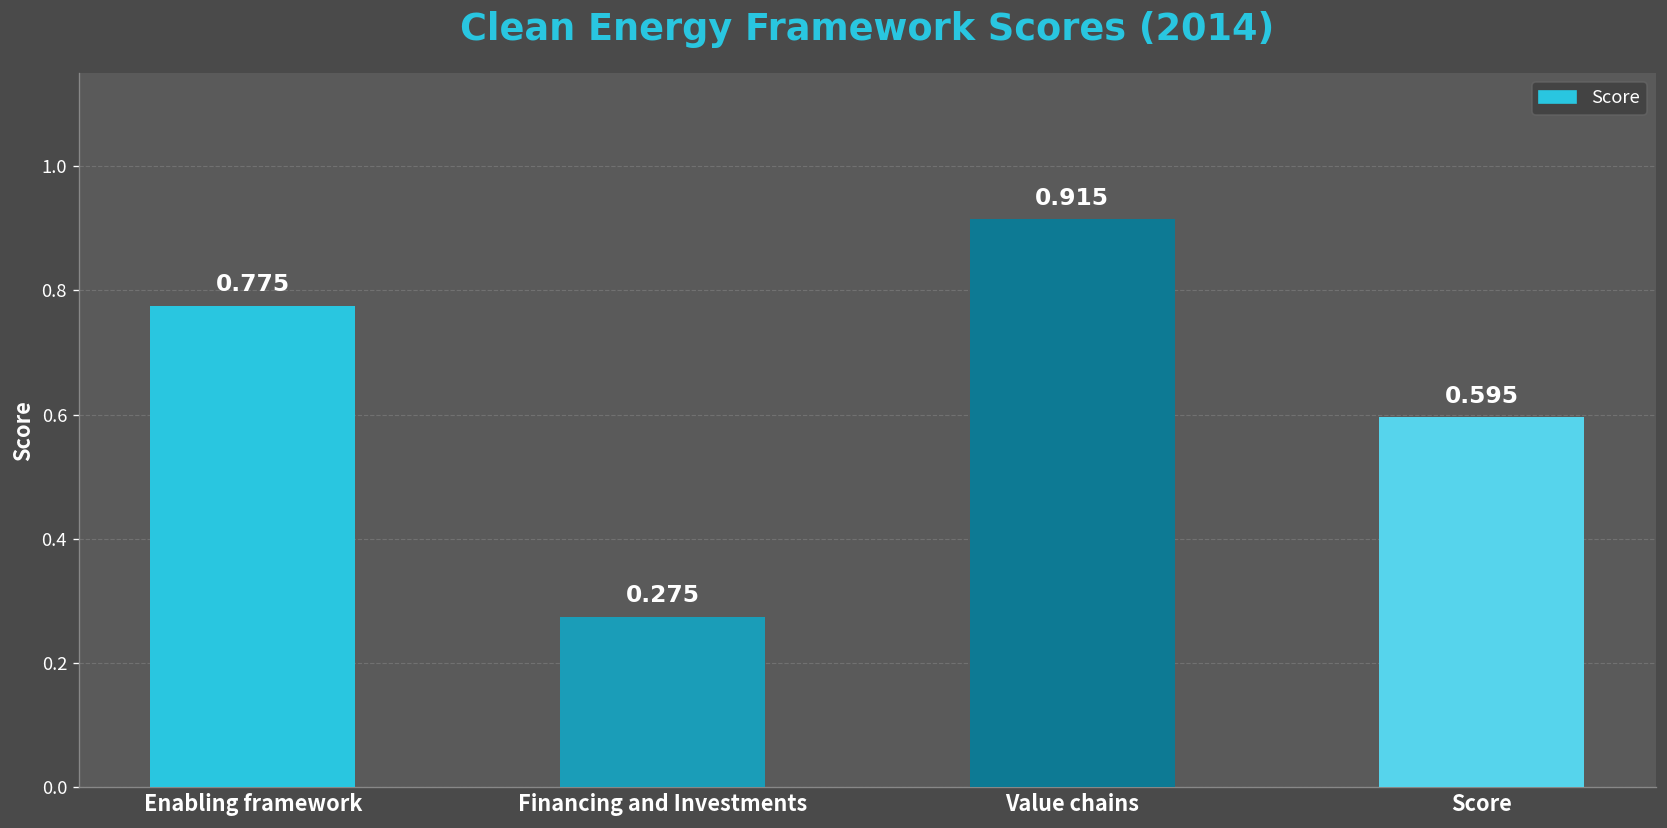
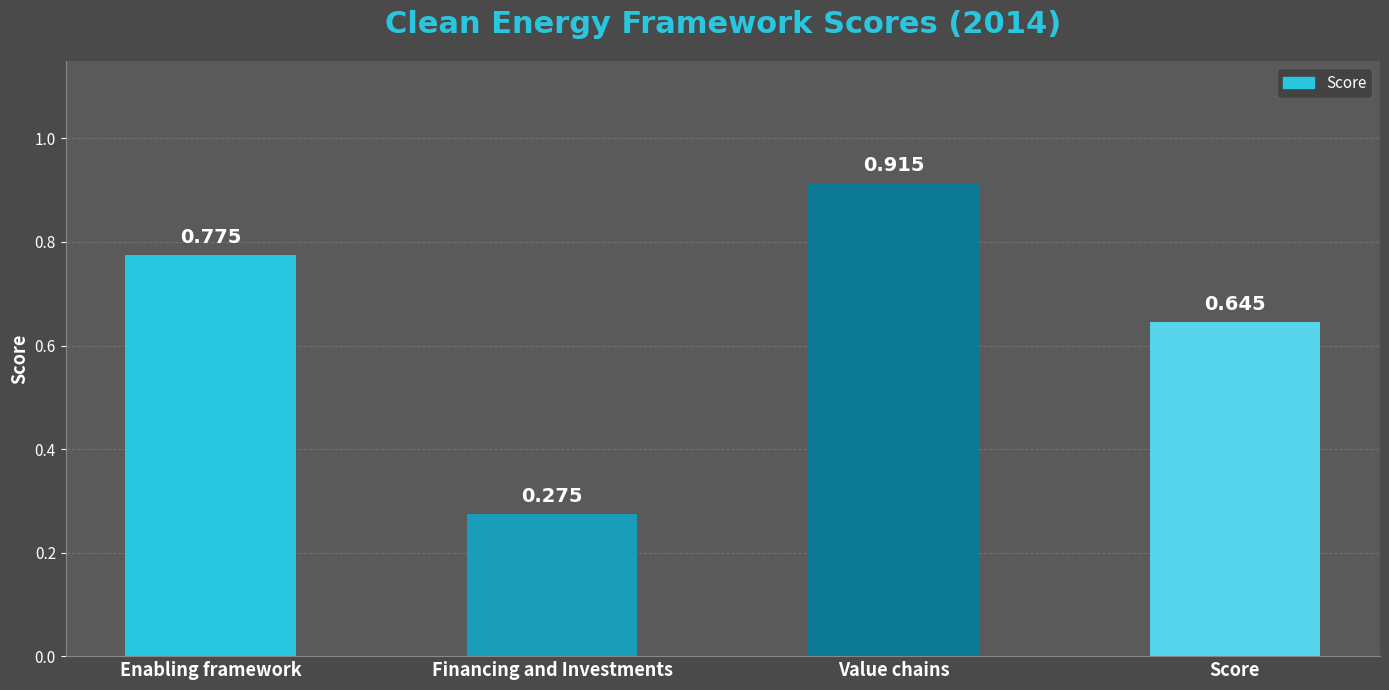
  {
    "Enabling framework": 0.775,
    "Financing and Investments": 0.275,
    "Value chains": 0.915,
-   "Score": 0.595
+   "Score": 0.645
  }
